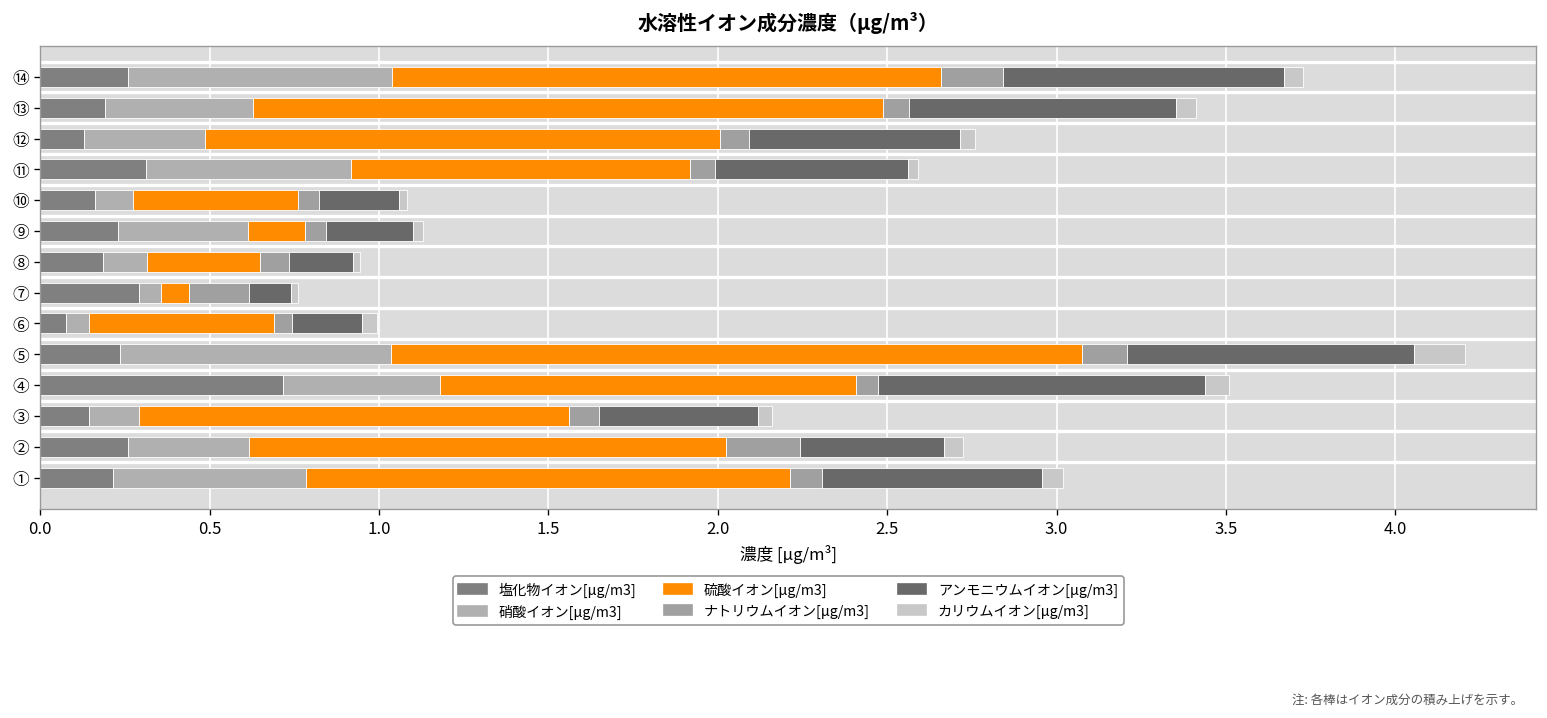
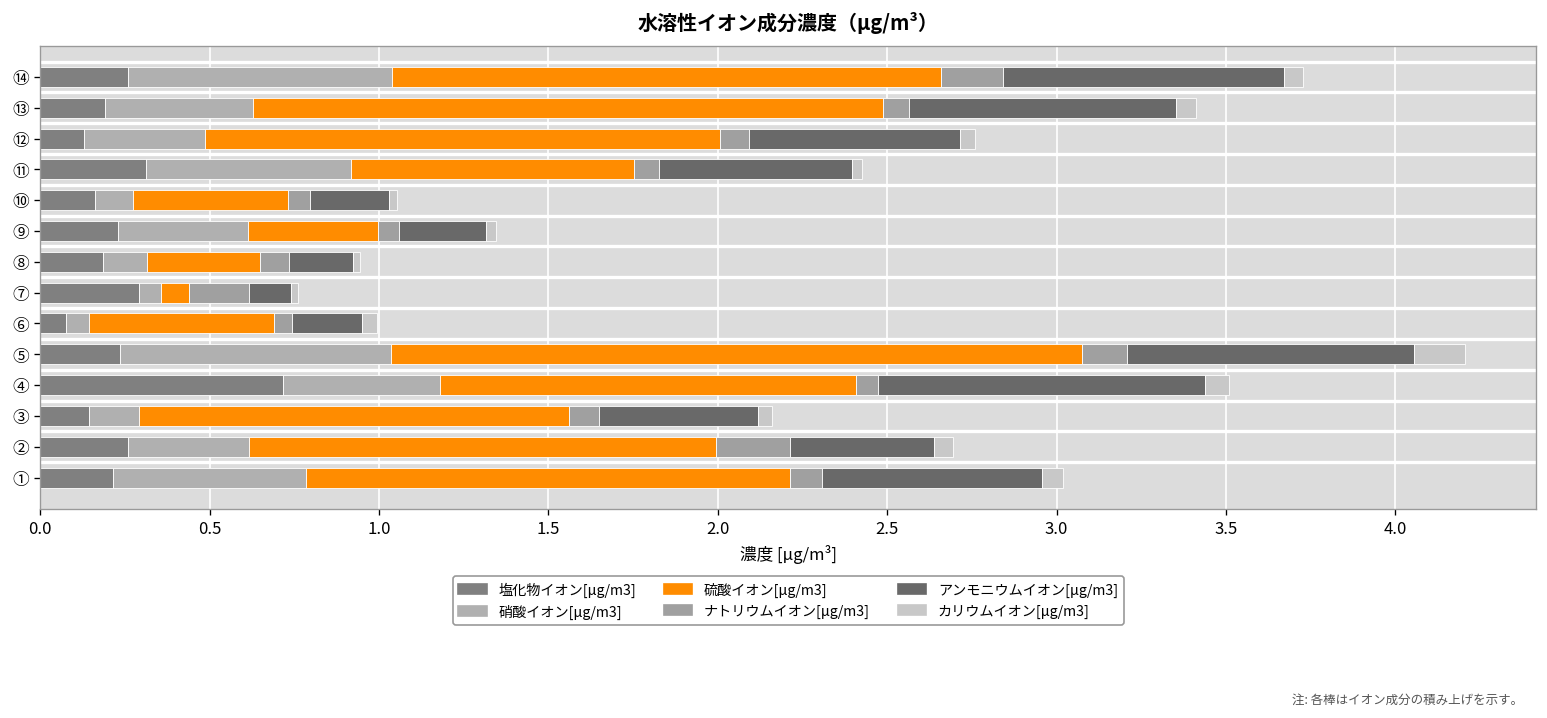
  {
    "硫酸イオン[μg/m3]": {
      "⑭": 1.62,
      "⑬": 1.86,
      "⑫": 1.52,
-     "⑪": 1.00,
-     "⑩": 0.48,
-     "⑨": 0.17,
+     "⑪": 0.84,
+     "⑩": 0.46,
+     "⑨": 0.38,
      "⑧": 0.33,
      "⑦": 0.08,
      "⑥": 0.54,
      "⑤": 2.04,
      "④": 1.23,
      "③": 1.27,
-     "②": 1.41,
+     "②": 1.38,
      "①": 1.43
    }
  }
